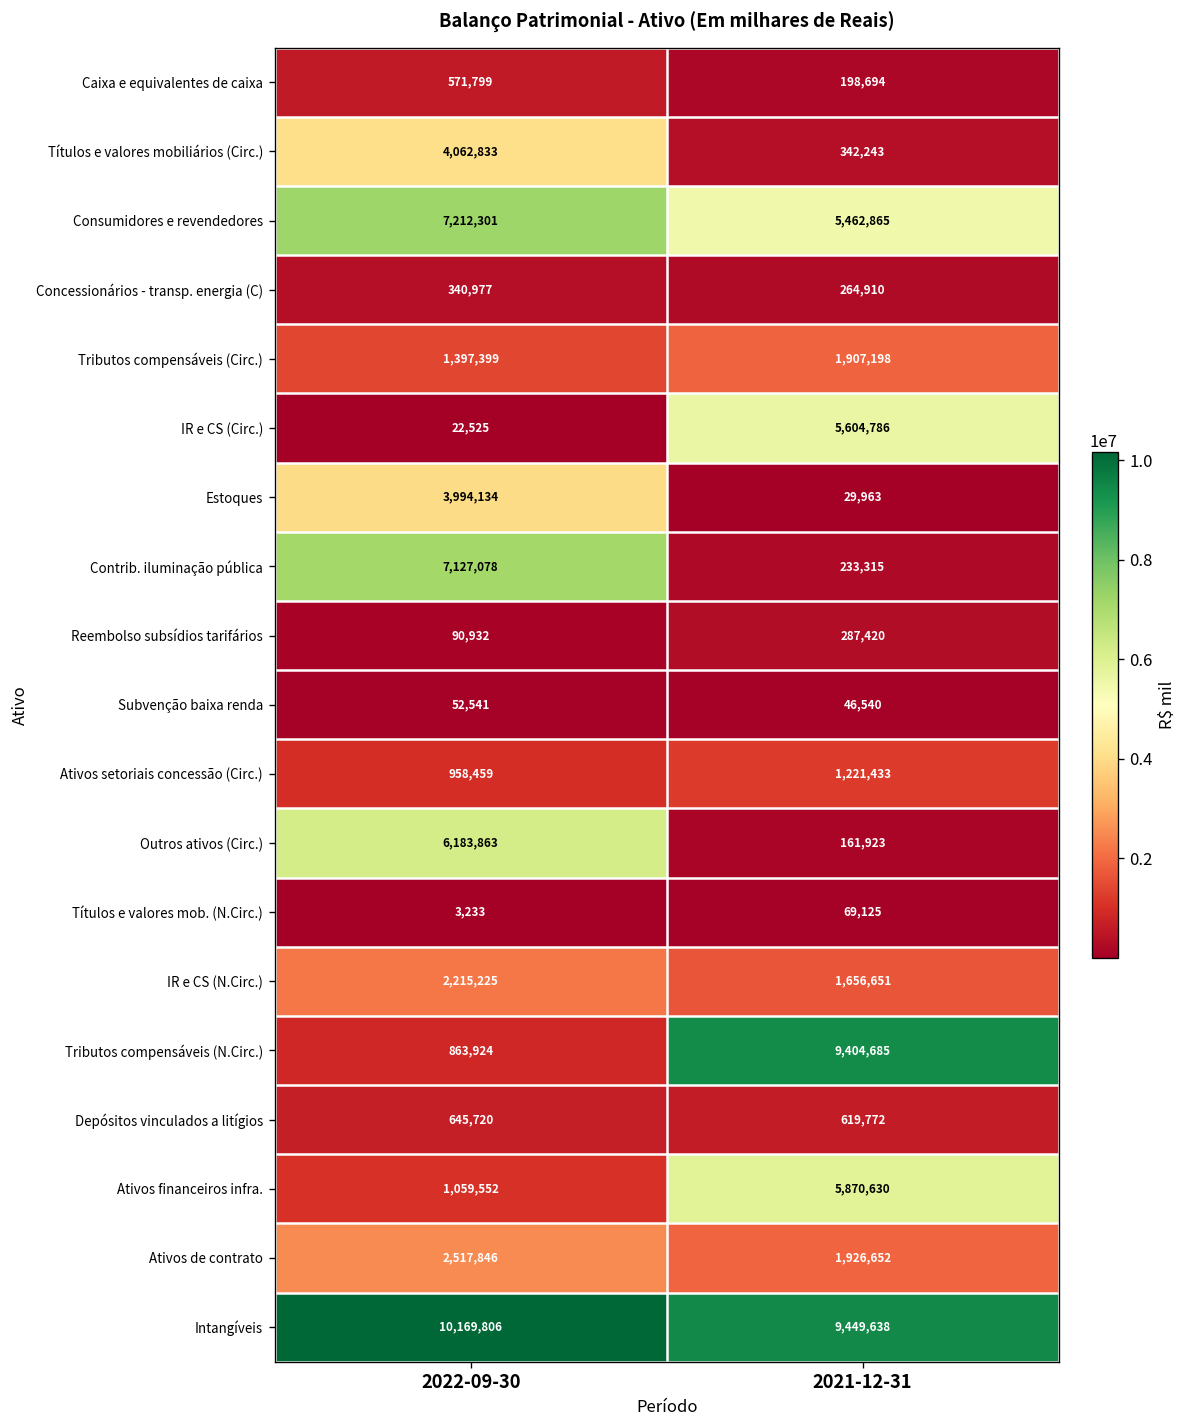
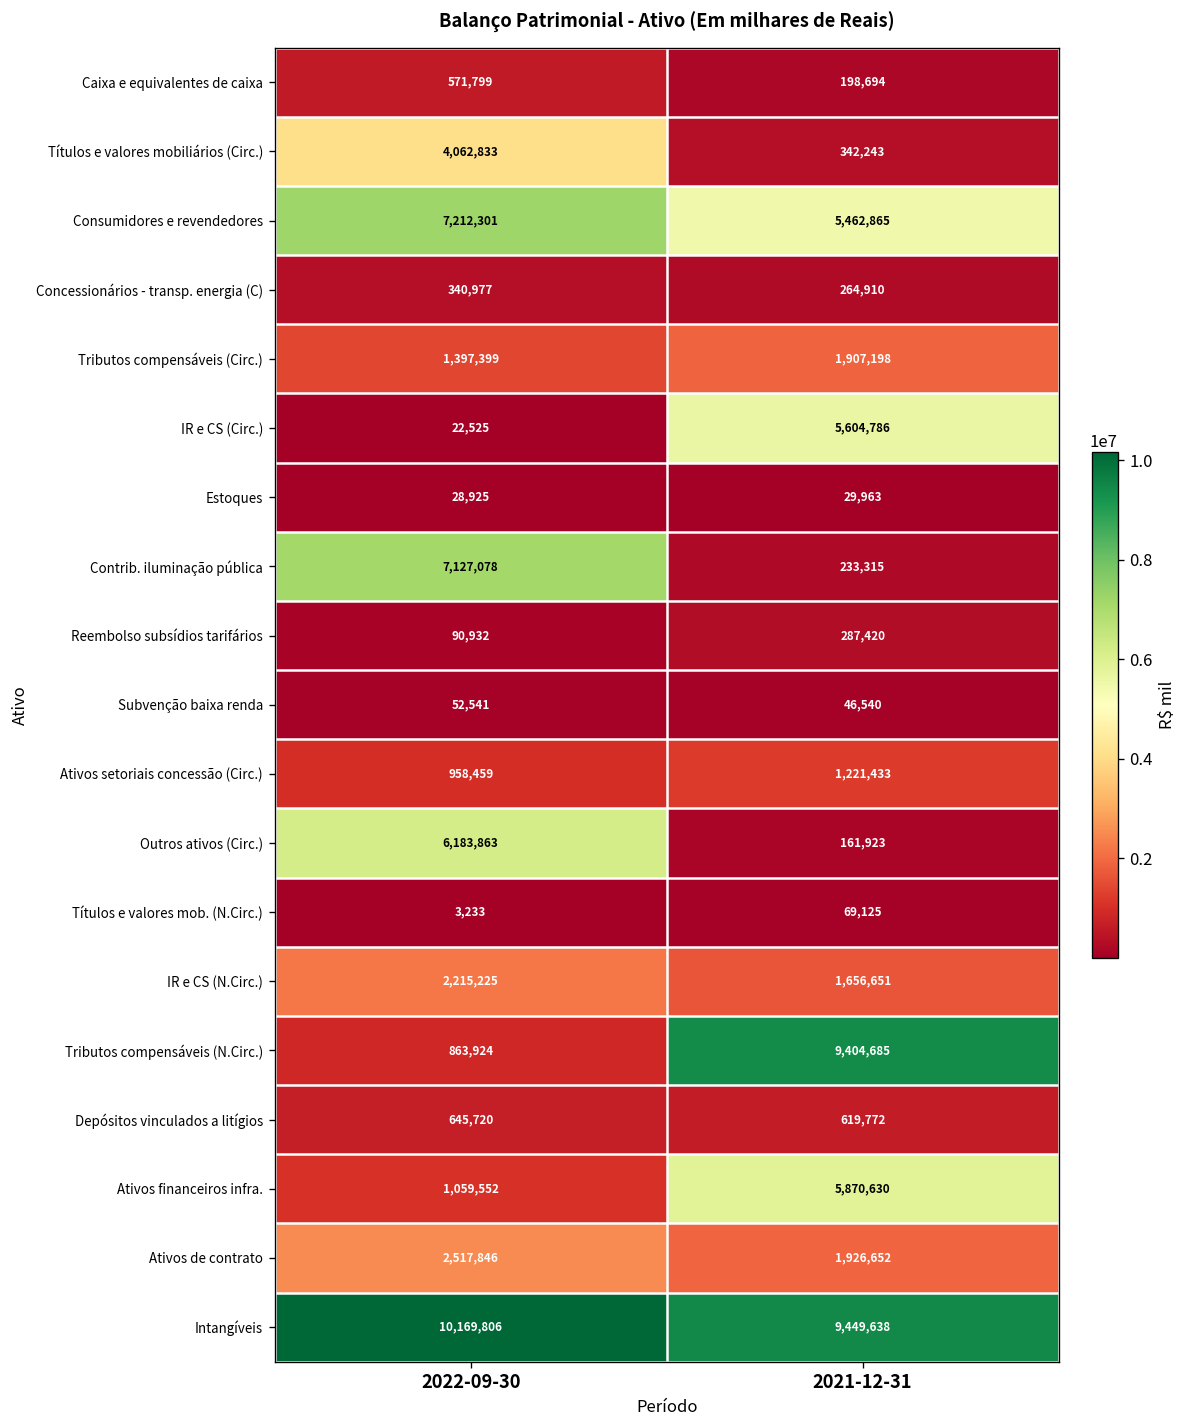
  {
    "Caixa e equivalentes de caixa": {
      "2022-09-30": "571,799",
      "2021-12-31": "198,694"
    },
    "Títulos e valores mobiliários (Circ.)": {
      "2022-09-30": "4,062,833",
      "2021-12-31": "342,243"
    },
    "Consumidores e revendedores": {
      "2022-09-30": "7,212,301",
      "2021-12-31": "5,462,865"
    },
    "Concessionários - transp. energia (C)": {
      "2022-09-30": "340,977",
      "2021-12-31": "264,910"
    },
    "Tributos compensáveis (Circ.)": {
      "2022-09-30": "1,397,399",
      "2021-12-31": "1,907,198"
    },
    "IR e CS (Circ.)": {
      "2022-09-30": "22,525",
      "2021-12-31": "5,604,786"
    },
    "Estoques": {
-     "2022-09-30": "3,994,134",
+     "2022-09-30": "28,925",
      "2021-12-31": "29,963"
    },
    "Contrib. iluminação pública": {
      "2022-09-30": "7,127,078",
      "2021-12-31": "233,315"
    },
    "Reembolso subsídios tarifários": {
      "2022-09-30": "90,932",
      "2021-12-31": "287,420"
    },
    "Subvenção baixa renda": {
      "2022-09-30": "52,541",
      "2021-12-31": "46,540"
    },
    "Ativos setoriais concessão (Circ.)": {
      "2022-09-30": "958,459",
      "2021-12-31": "1,221,433"
    },
    "Outros ativos (Circ.)": {
      "2022-09-30": "6,183,863",
      "2021-12-31": "161,923"
    },
    "Títulos e valores mob. (N.Circ.)": {
      "2022-09-30": "3,233",
      "2021-12-31": "69,125"
    },
    "IR e CS (N.Circ.)": {
      "2022-09-30": "2,215,225",
      "2021-12-31": "1,656,651"
    },
    "Tributos compensáveis (N.Circ.)": {
      "2022-09-30": "863,924",
      "2021-12-31": "9,404,685"
    },
    "Depósitos vinculados a litígios": {
      "2022-09-30": "645,720",
      "2021-12-31": "619,772"
    },
    "Ativos financeiros infra.": {
      "2022-09-30": "1,059,552",
      "2021-12-31": "5,870,630"
    },
    "Ativos de contrato": {
      "2022-09-30": "2,517,846",
      "2021-12-31": "1,926,652"
    },
    "Intangíveis": {
      "2022-09-30": "10,169,806",
      "2021-12-31": "9,449,638"
    }
  }
